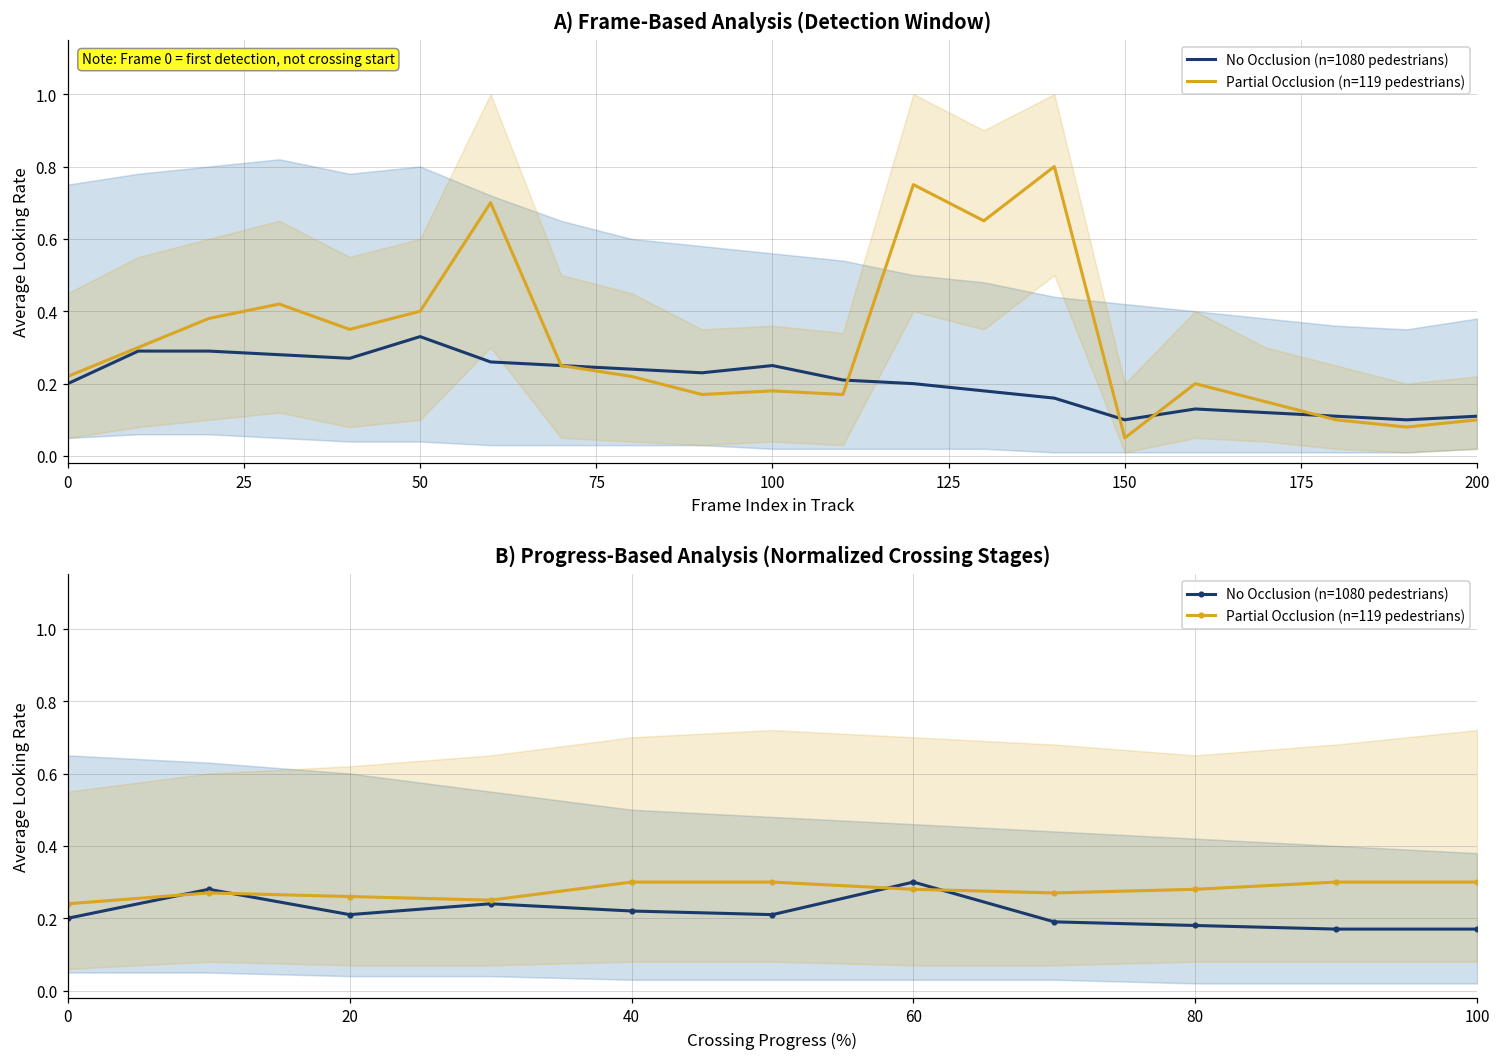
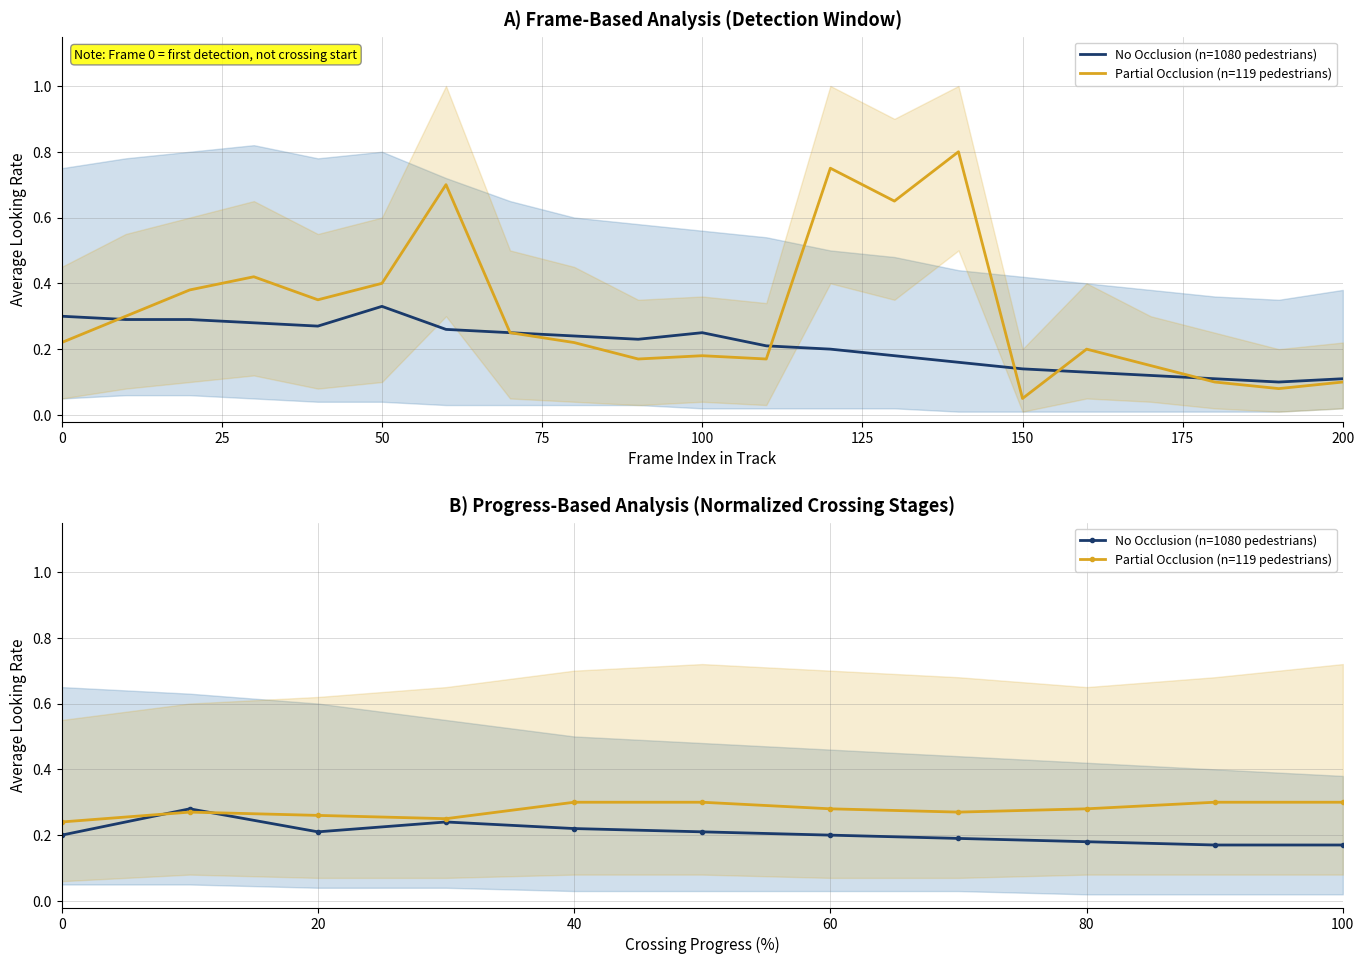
  {
    "A) Frame-Based Analysis (Detection Window)": {
      "No Occlusion (n=1080 pedestrians)": {
-       "0": 0.2,
+       "0": 0.3,
        "50": 0.33,
        "100": 0.25,
-       "150": 0.10,
+       "150": 0.14,
        "200": 0.11
      }
    },
    "B) Progress-Based Analysis (Normalized Crossing Stages)": {
      "No Occlusion (n=1080 pedestrians)": {
        "0": 0.2,
        "20": 0.21,
        "40": 0.22,
-       "60": 0.3,
+       "60": 0.2,
        "80": 0.18,
        "100": 0.17
      }
    }
  }
